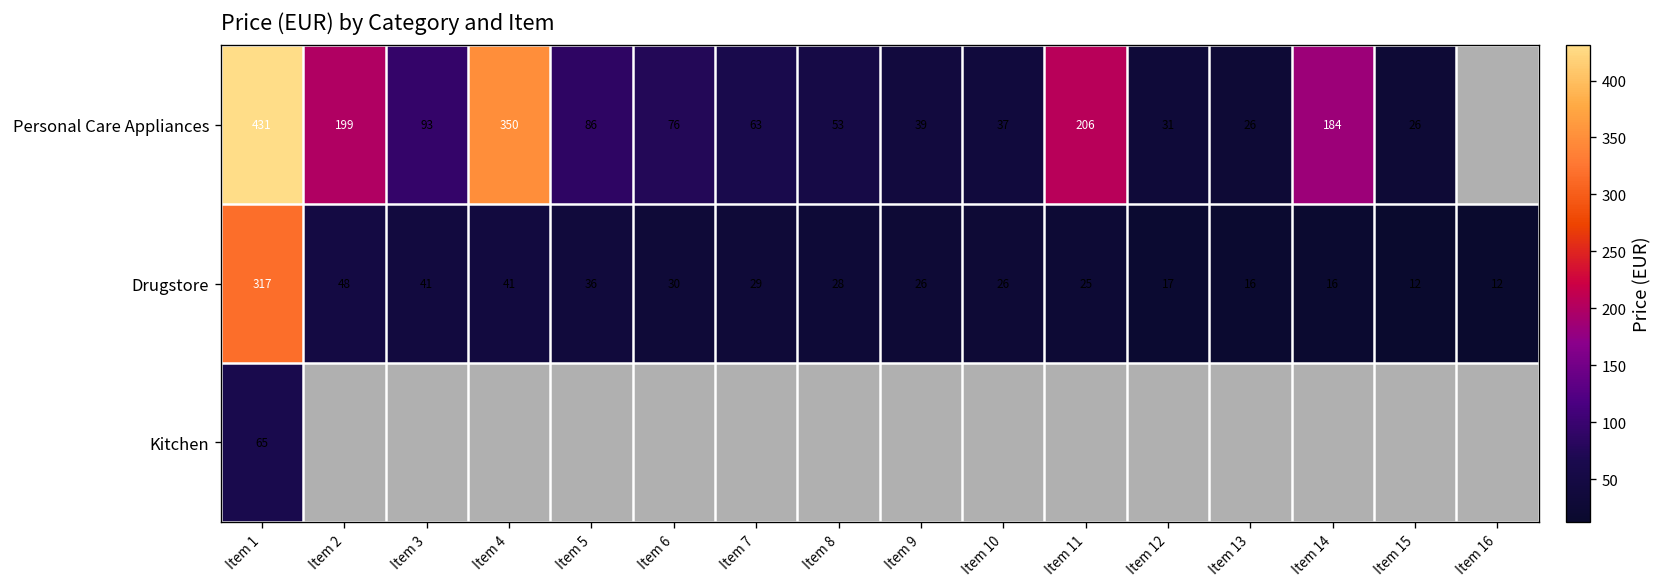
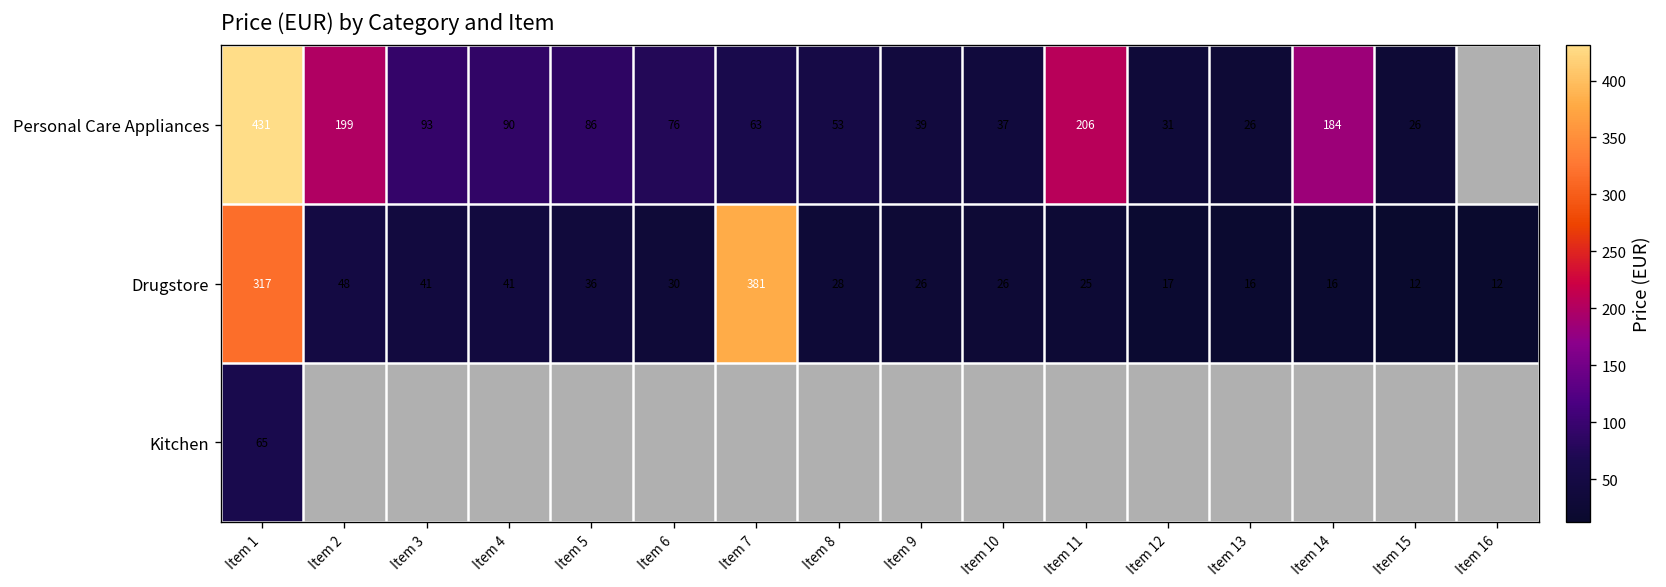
  {
    "Personal Care Appliances": {
      "Item 1": 431,
      "Item 2": 199,
      "Item 3": 93,
-     "Item 4": 350,
+     "Item 4": 90,
      "Item 5": 86,
      "Item 6": 76,
      "Item 7": 63,
      "Item 8": 53,
      "Item 9": 39,
      "Item 10": 37,
      "Item 11": 206,
      "Item 12": 31,
      "Item 13": 26,
      "Item 14": 184,
      "Item 15": 26
    },
    "Drugstore": {
      "Item 1": 317,
      "Item 2": 48,
      "Item 3": 41,
      "Item 4": 41,
      "Item 5": 36,
      "Item 6": 30,
-     "Item 7": 29,
+     "Item 7": 381,
      "Item 8": 28,
      "Item 9": 26,
      "Item 10": 26,
      "Item 11": 25,
      "Item 12": 17,
      "Item 13": 16,
      "Item 14": 16
    },
    "Kitchen": {
      "Item 1": 65
    }
  }
